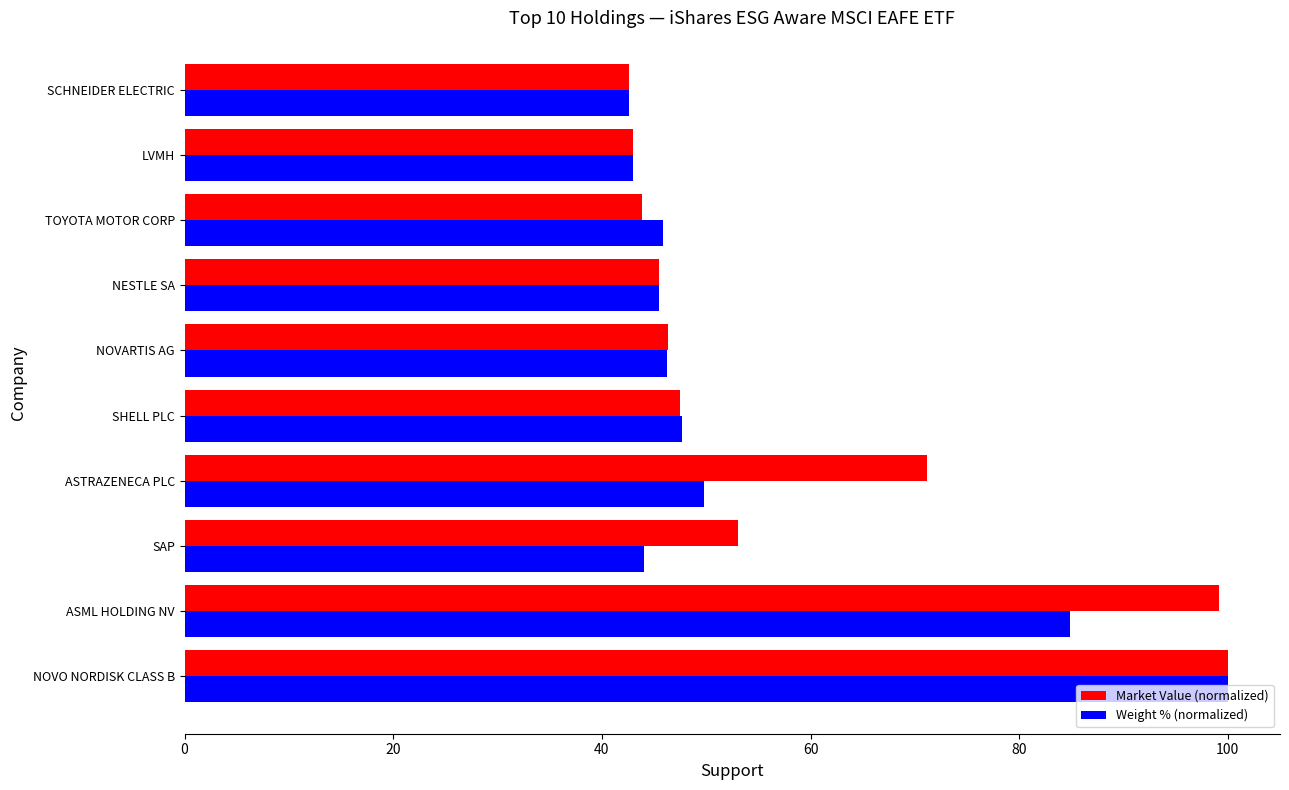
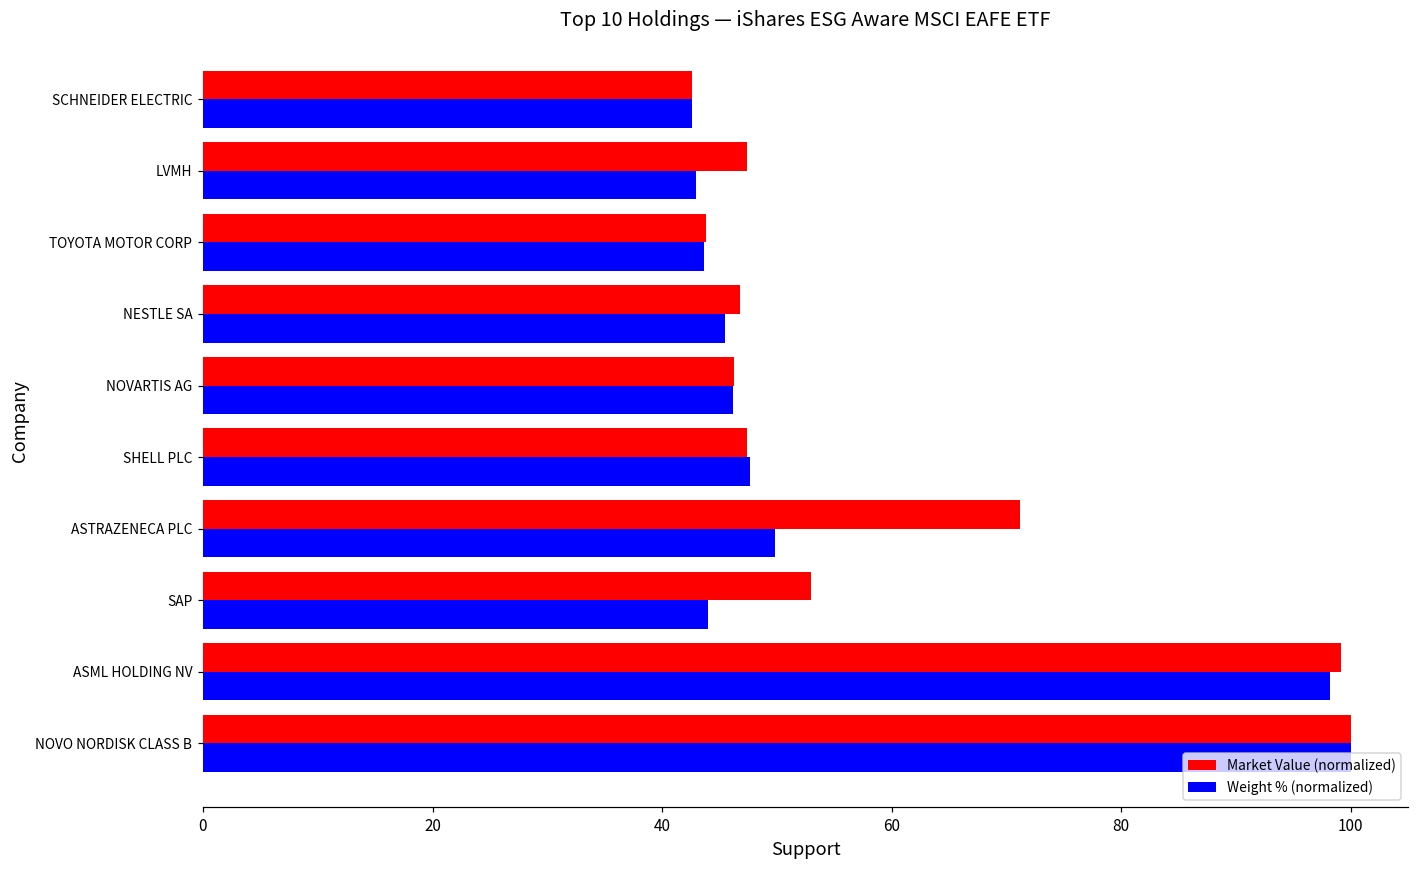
  {
    "Market Value (normalized)": {
      "SCHNEIDER ELECTRIC": 42.6,
-     "LVMH": 43.0,
+     "LVMH": 47.4,
      "TOYOTA MOTOR CORP": 43.8,
-     "NESTLE SA": 45.5,
+     "NESTLE SA": 46.8,
      "NOVARTIS AG": 46.3,
      "SHELL PLC": 47.4,
      "ASTRAZENECA PLC": 71.2,
      "SAP": 53.0,
      "ASML HOLDING NV": 99.2,
      "NOVO NORDISK CLASS B": 100.0
    },
    "Weight % (normalized)": {
      "SCHNEIDER ELECTRIC": 42.6,
      "LVMH": 43.0,
-     "TOYOTA MOTOR CORP": 45.8,
+     "TOYOTA MOTOR CORP": 43.7,
      "NESTLE SA": 45.5,
      "NOVARTIS AG": 46.2,
      "SHELL PLC": 47.7,
      "ASTRAZENECA PLC": 49.8,
      "SAP": 44.0,
-     "ASML HOLDING NV": 84.8
+     "ASML HOLDING NV": 98.2
    }
  }
